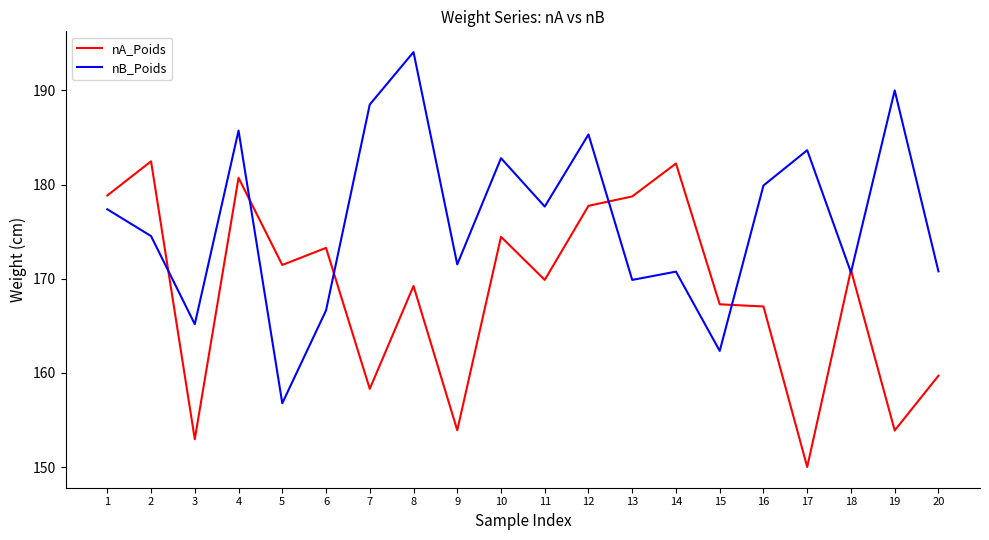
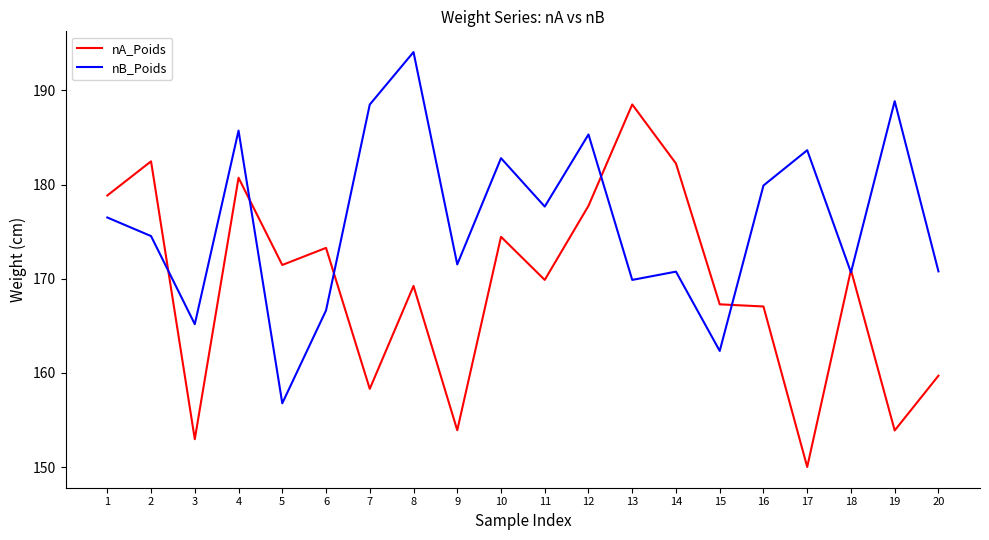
  {
    "nA_Poids": {
      "1": 179,
      "2": 182,
      "3": 153,
      "4": 181,
      "5": 171,
      "6": 173,
      "7": 158,
      "8": 169,
      "9": 154,
      "10": 174,
      "11": 170,
      "12": 178,
-     "13": 179,
+     "13": 189,
      "14": 182,
      "15": 167,
      "16": 167,
      "17": 150,
      "19": 154,
      "20": 160
    },
    "nB_Poids": {
-     "1": 177.4,
+     "1": 176.5,
      "2": 175,
      "3": 165,
      "4": 186,
      "5": 157,
      "6": 167,
      "7": 189,
      "8": 194,
      "9": 172,
      "10": 183,
      "11": 178,
      "12": 185,
      "13": 170,
      "14": 171,
      "15": 162,
      "16": 180,
      "17": 184,
-     "19": 190,
+     "19": 189,
      "20": 171
    }
  }
